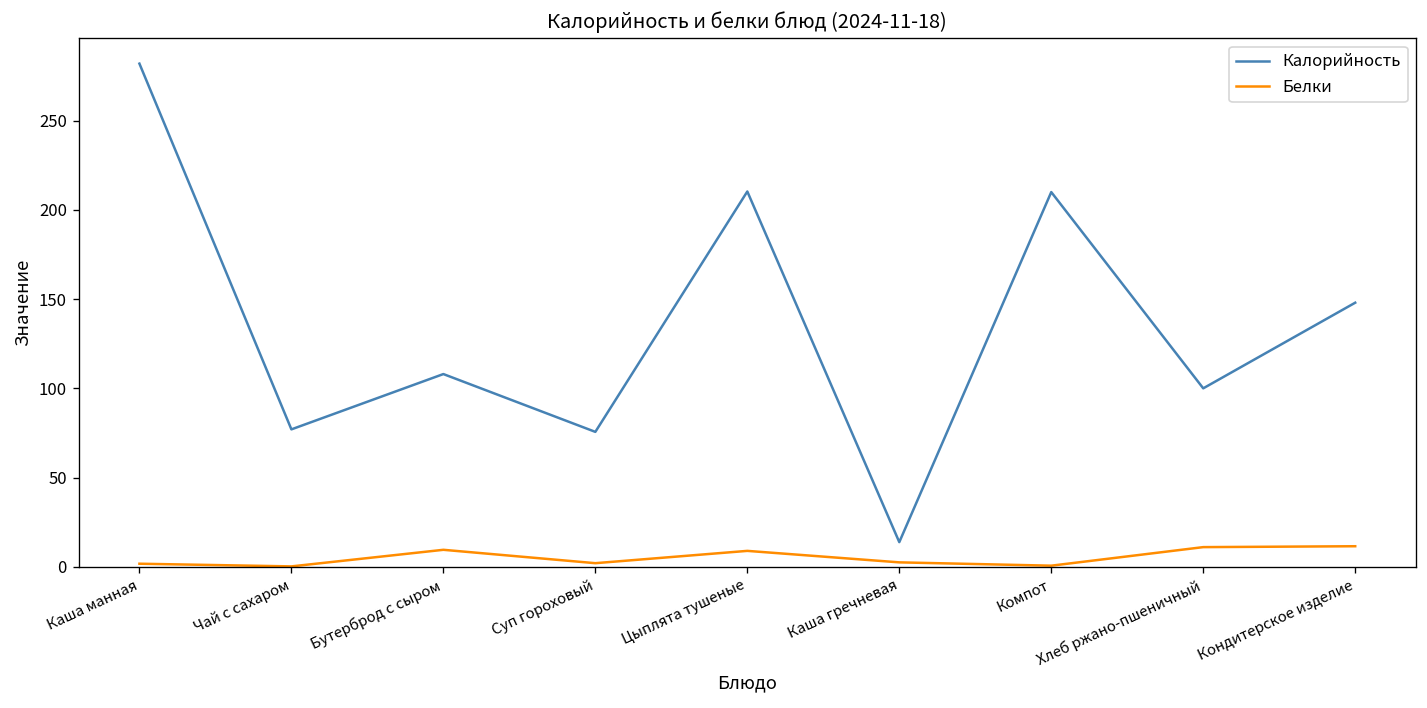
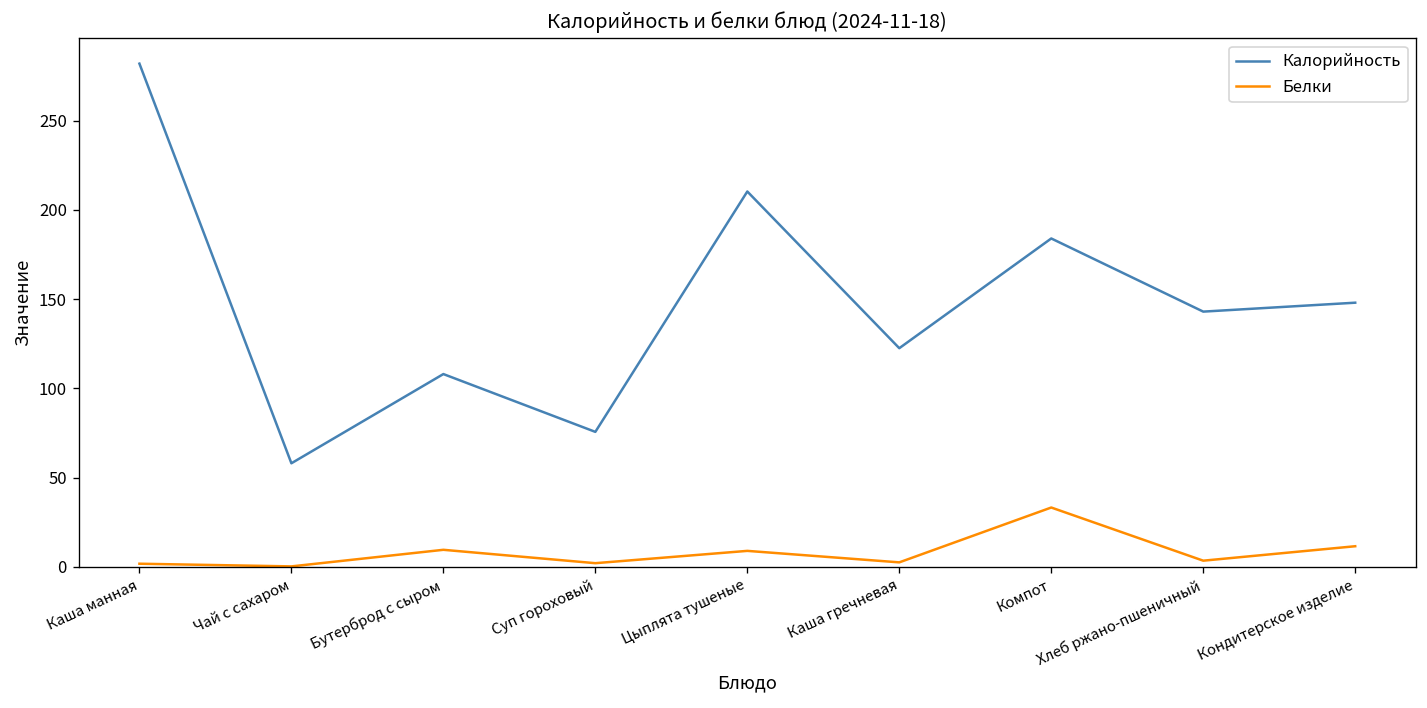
  {
    "Калорийность": {
      "Каша манная": 282,
-     "Чай с сахаром": 77,
+     "Чай с сахаром": 58,
      "Бутерброд с сыром": 108,
      "Суп гороховый": 76,
      "Цыплята тушеные": 210,
-     "Каша гречневая": 14,
-     "Компот": 210,
-     "Хлеб ржано-пшеничный": 100,
+     "Каша гречневая": 123,
+     "Компот": 184,
+     "Хлеб ржано-пшеничный": 143,
      "Кондитерское изделие": 148
    },
    "Белки": {
      "Каша манная": 2,
      "Чай с сахаром": 0,
      "Бутерброд с сыром": 10,
      "Суп гороховый": 2,
      "Цыплята тушеные": 9,
      "Каша гречневая": 2,
-     "Компот": 1,
-     "Хлеб ржано-пшеничный": 11,
+     "Компот": 33,
+     "Хлеб ржано-пшеничный": 3,
      "Кондитерское изделие": 12
    }
  }
